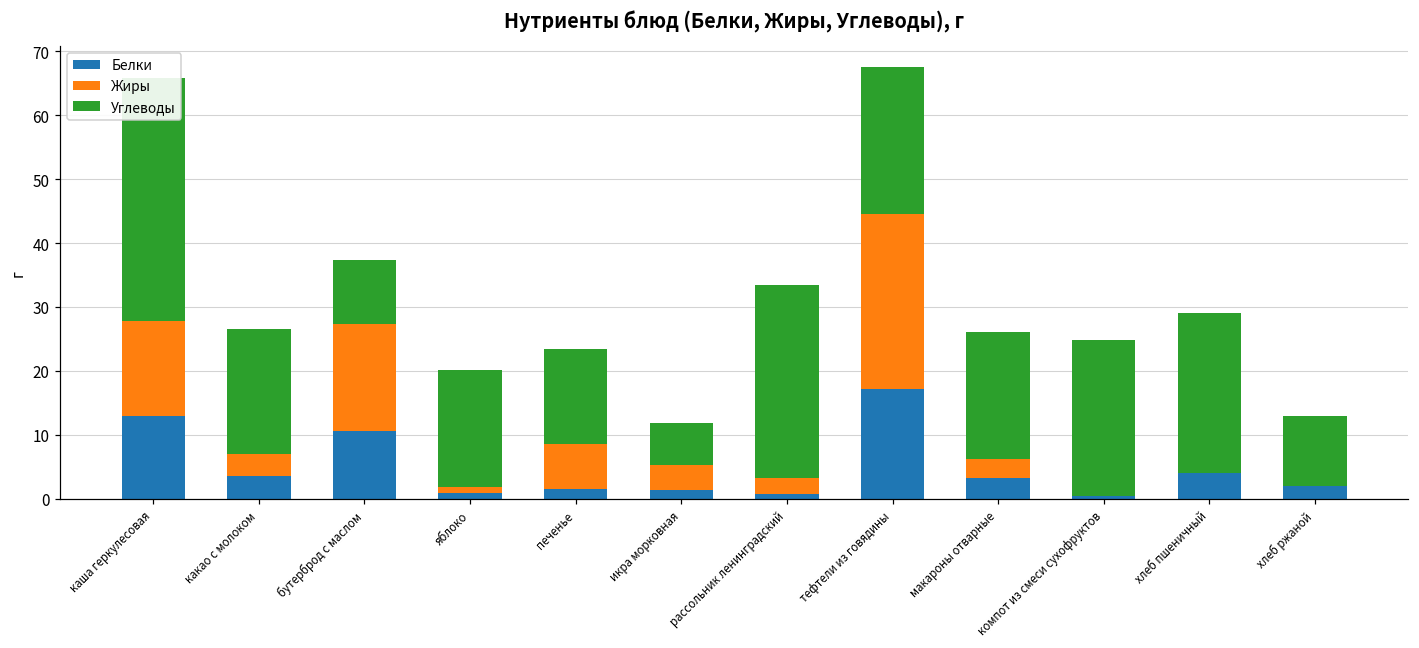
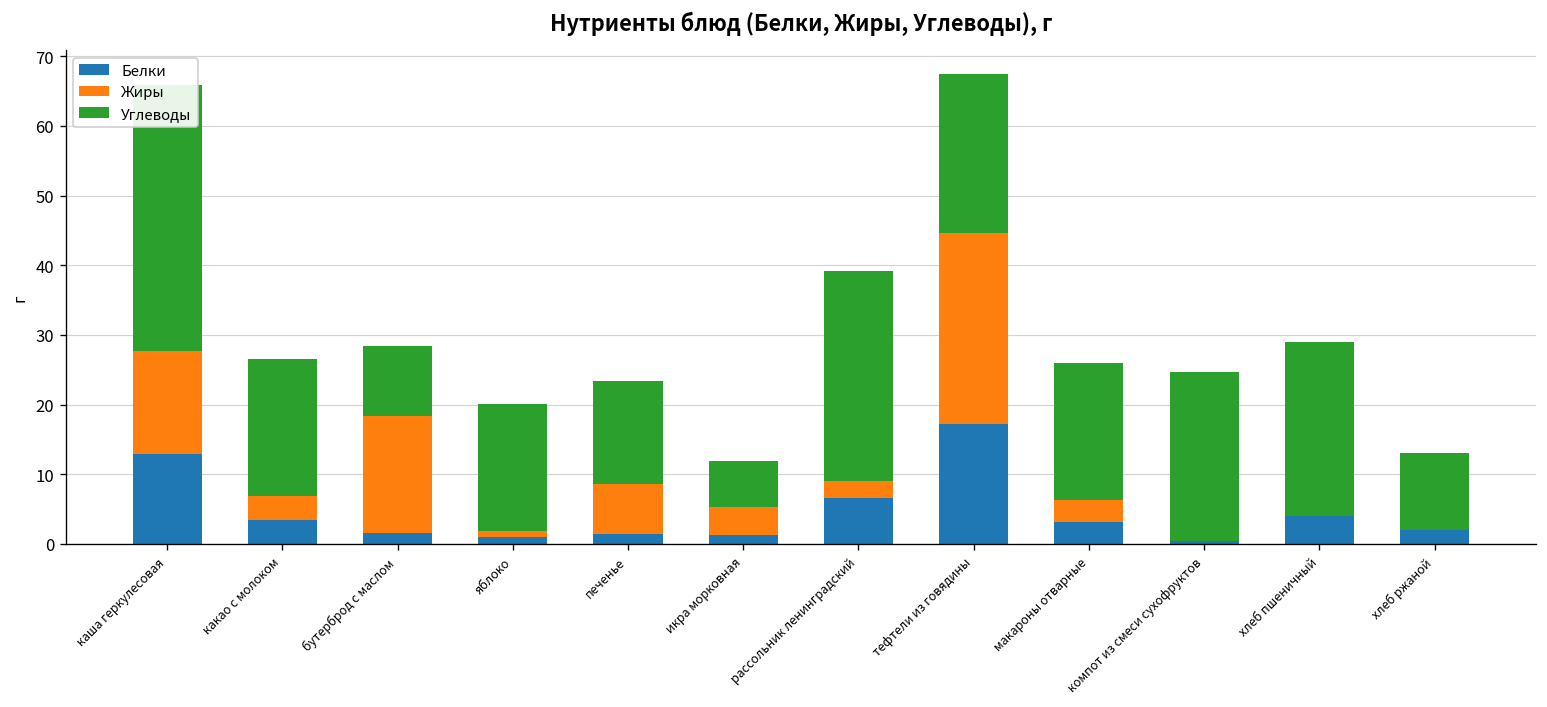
  {
    "Белки": {
      "каша геркулесовая": 13,
      "какао с молоком": 4,
-     "бутерброд с маслом": 11,
+     "бутерброд с маслом": 2,
      "яблоко": 1,
      "печенье": 2,
      "икра морковная": 1,
-     "рассольник ленинградский": 1,
+     "рассольник ленинградский": 7,
      "тефтели из говядины": 17,
      "макароны отварные": 3,
      "компот из смеси сухофруктов": 0,
      "хлеб пшеничный": 4,
      "хлеб ржаной": 2
    },
    "Жиры": {
      "каша геркулесовая": 15,
      "какао с молоком": 3,
      "бутерброд с маслом": 17,
      "яблоко": 1,
      "печенье": 7,
      "икра морковная": 4,
      "рассольник ленинградский": 2,
      "тефтели из говядины": 27,
      "макароны отварные": 3,
      "компот из смеси сухофруктов": 0,
      "хлеб пшеничный": 0,
      "хлеб ржаной": 0
    },
    "Углеводы": {
      "какао с молоком": 20,
      "бутерброд с маслом": 10,
      "яблоко": 18,
      "печенье": 15,
      "икра морковная": 7,
      "рассольник ленинградский": 30,
      "тефтели из говядины": 23,
      "макароны отварные": 20,
      "компот из смеси сухофруктов": 24,
      "хлеб пшеничный": 25,
      "хлеб ржаной": 11
    }
  }
